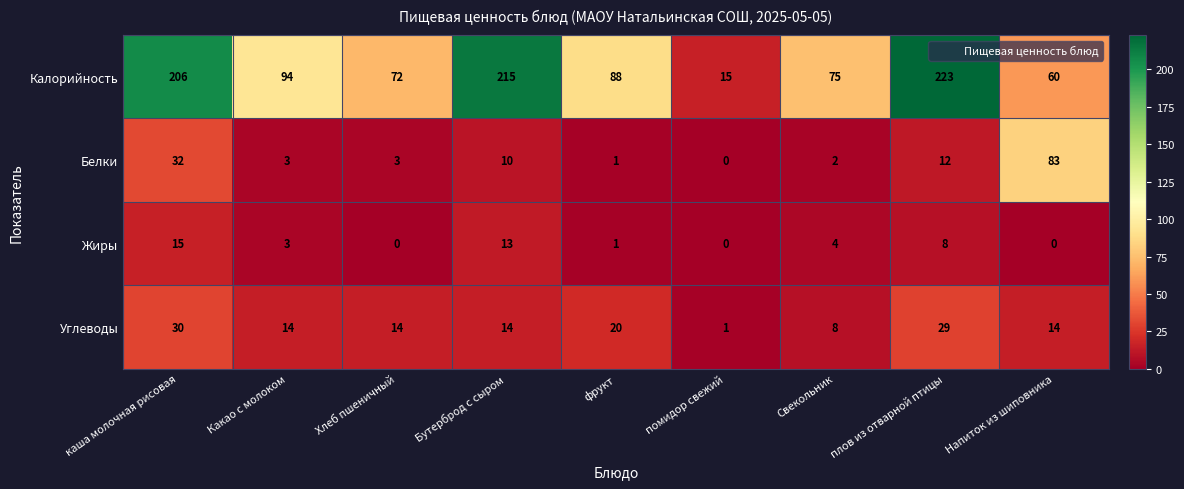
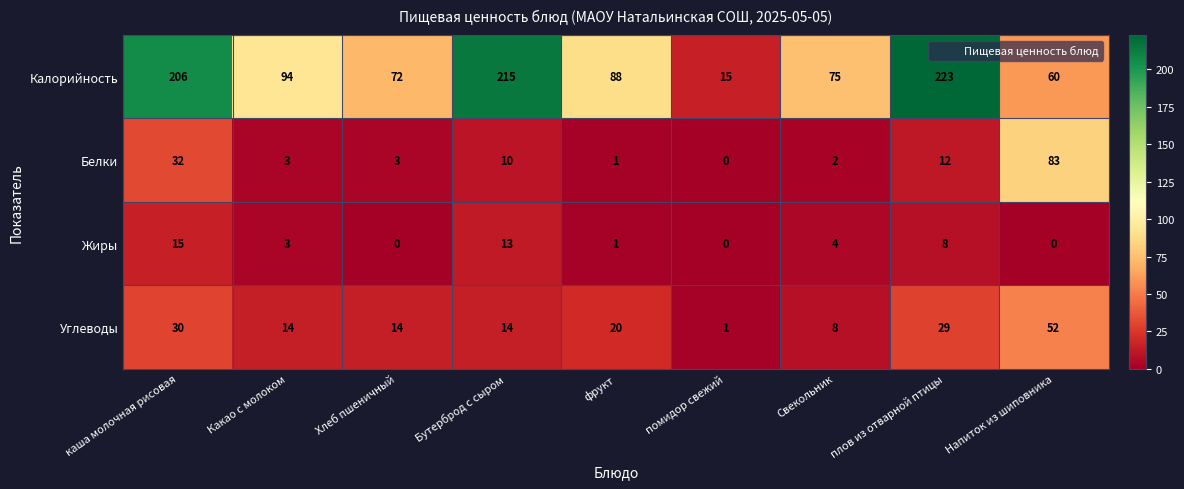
  {
    "Калорийность": {
      "каша молочная рисовая": 206,
      "Какао с молоком": 94,
      "Хлеб пшеничный": 72,
      "Бутерброд с сыром": 215,
      "фрукт": 88,
      "помидор свежий": 15,
      "Свекольник": 75,
      "плов из отварной птицы": 223,
      "Напиток из шиповника": 60
    },
    "Белки": {
      "каша молочная рисовая": 32,
      "Какао с молоком": 3,
      "Хлеб пшеничный": 3,
      "Бутерброд с сыром": 10,
      "фрукт": 1,
      "помидор свежий": 0,
      "Свекольник": 2,
      "плов из отварной птицы": 12,
      "Напиток из шиповника": 83
    },
    "Жиры": {
      "каша молочная рисовая": 15,
      "Какао с молоком": 3,
      "Хлеб пшеничный": 0,
      "Бутерброд с сыром": 13,
      "фрукт": 1,
      "помидор свежий": 0,
      "Свекольник": 4,
      "плов из отварной птицы": 8,
      "Напиток из шиповника": 0
    },
    "Углеводы": {
      "каша молочная рисовая": 30,
      "Какао с молоком": 14,
      "Хлеб пшеничный": 14,
      "Бутерброд с сыром": 14,
      "фрукт": 20,
      "помидор свежий": 1,
      "Свекольник": 8,
      "плов из отварной птицы": 29,
-     "Напиток из шиповника": 14
+     "Напиток из шиповника": 52
    }
  }
